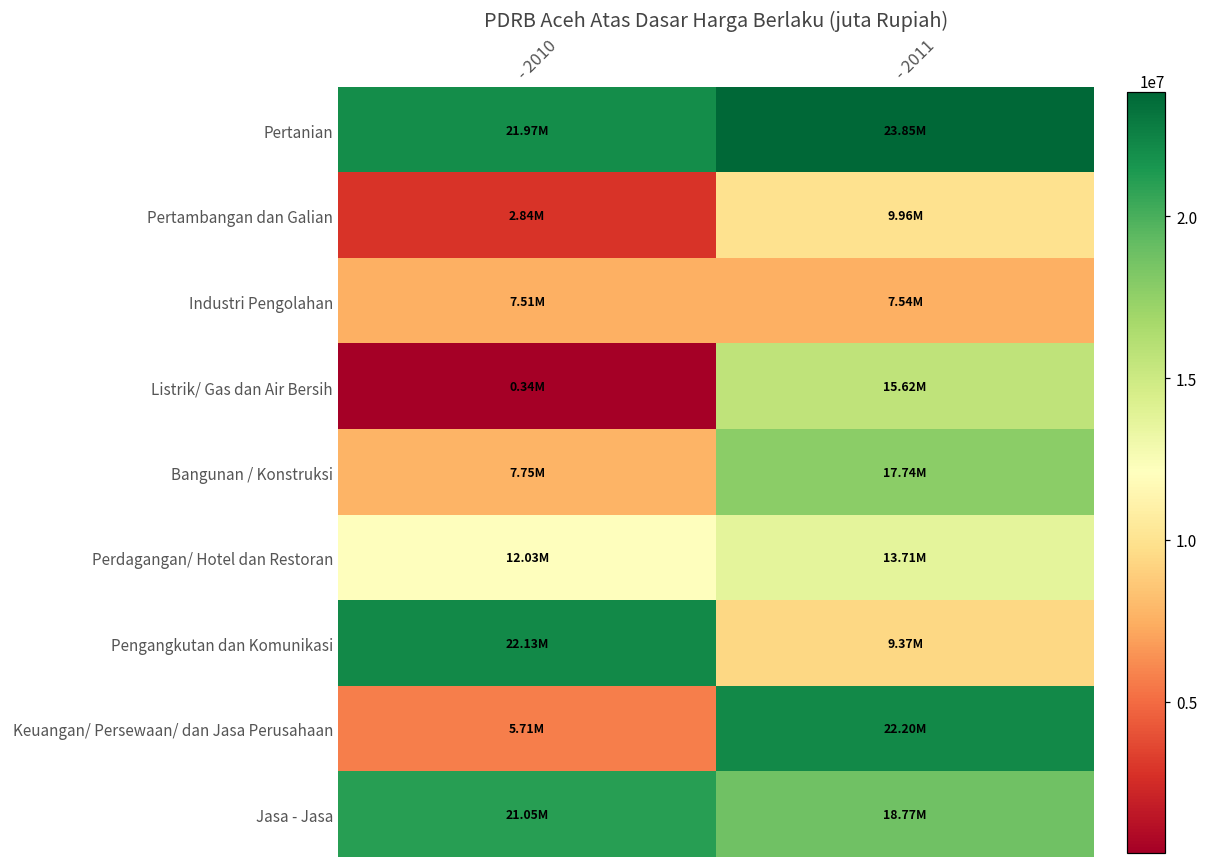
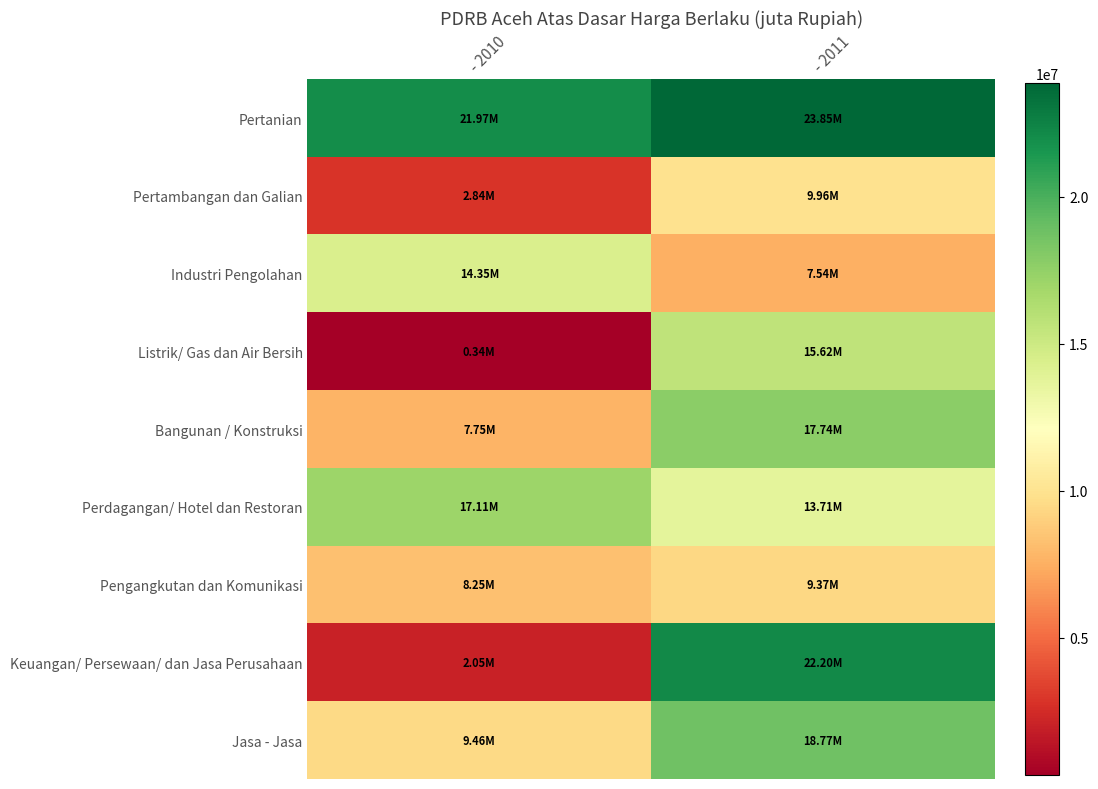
  {
    "Pertanian": {
      "- 2010": "21.97M",
      "- 2011": "23.85M"
    },
    "Pertambangan dan Galian": {
      "- 2010": "2.84M",
      "- 2011": "9.96M"
    },
    "Industri Pengolahan": {
-     "- 2010": "7.51M",
+     "- 2010": "14.35M",
      "- 2011": "7.54M"
    },
    "Listrik/ Gas dan Air Bersih": {
      "- 2010": "0.34M",
      "- 2011": "15.62M"
    },
    "Bangunan / Konstruksi": {
      "- 2010": "7.75M",
      "- 2011": "17.74M"
    },
    "Perdagangan/ Hotel dan Restoran": {
-     "- 2010": "12.03M",
+     "- 2010": "17.11M",
      "- 2011": "13.71M"
    },
    "Pengangkutan dan Komunikasi": {
-     "- 2010": "22.13M",
+     "- 2010": "8.25M",
      "- 2011": "9.37M"
    },
    "Keuangan/ Persewaan/ dan Jasa Perusahaan": {
-     "- 2010": "5.71M",
+     "- 2010": "2.05M",
      "- 2011": "22.20M"
    },
    "Jasa - Jasa": {
-     "- 2010": "21.05M",
+     "- 2010": "9.46M",
      "- 2011": "18.77M"
    }
  }
